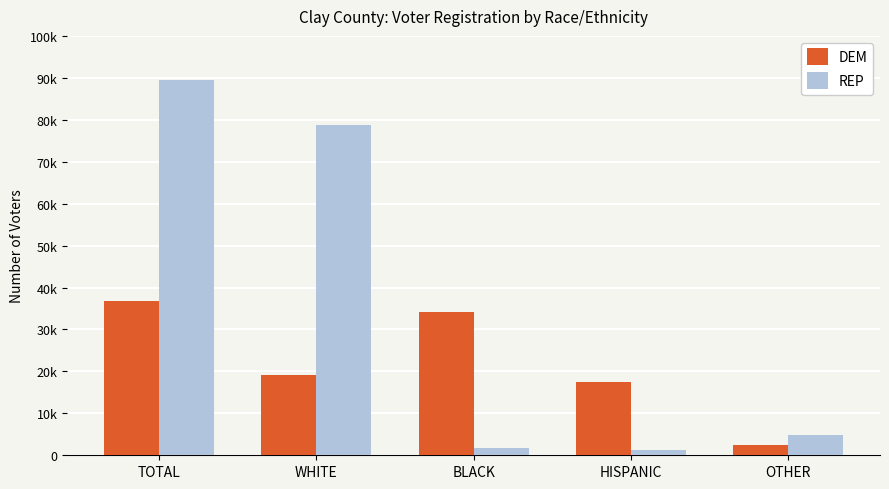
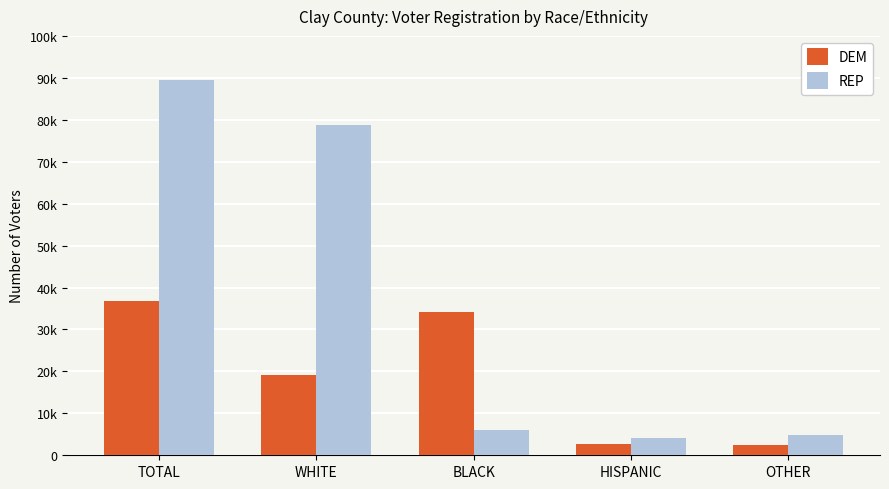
  {
    "DEM": {
      "TOTAL": 37000,
      "WHITE": 19000,
      "BLACK": 34000,
-     "HISPANIC": 17000,
+     "HISPANIC": 3000,
      "OTHER": 3000
    },
    "REP": {
      "TOTAL": 90000,
      "WHITE": 79000,
-     "BLACK": 2000,
-     "HISPANIC": 1000,
+     "BLACK": 6000,
+     "HISPANIC": 4000,
      "OTHER": 5000
    }
  }
